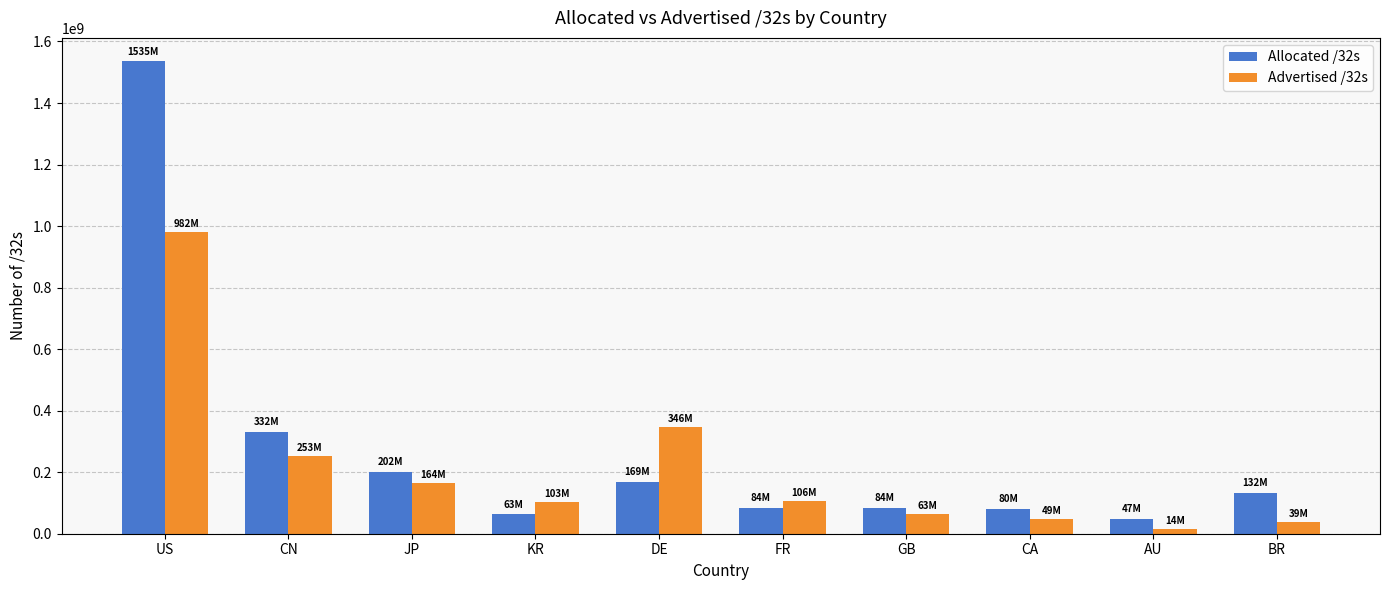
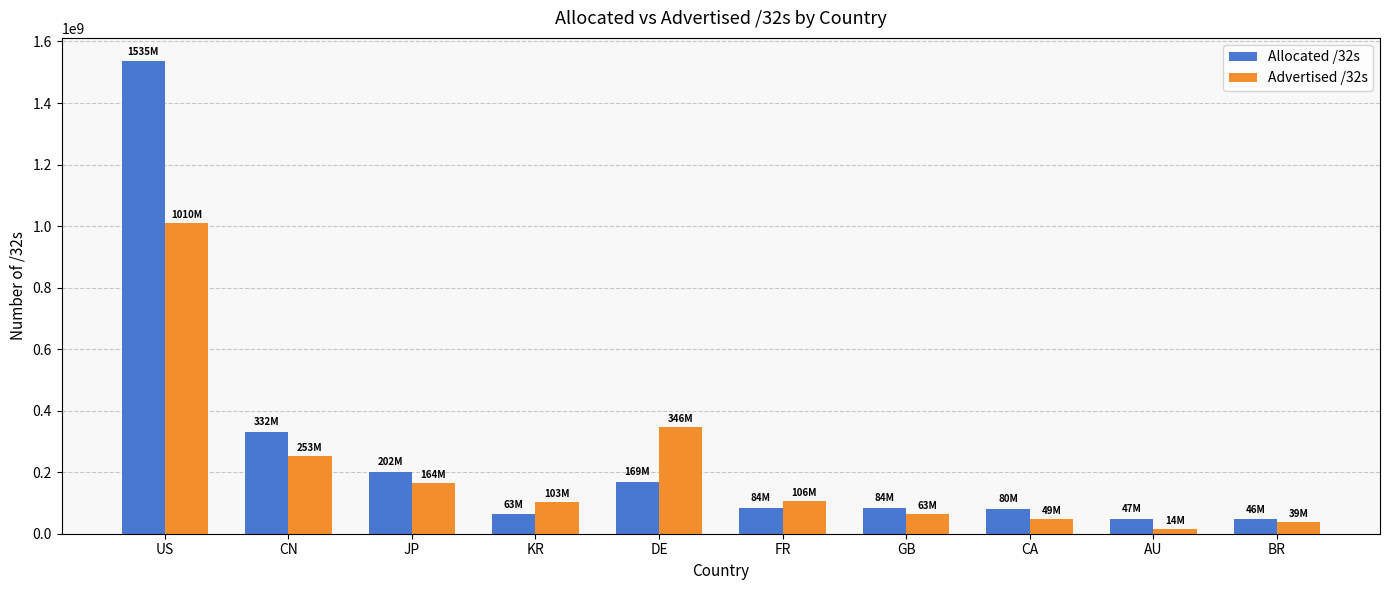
  {
    "Allocated /32s": {
      "US": "1535M",
      "CN": "332M",
      "JP": "202M",
      "KR": "63M",
      "DE": "169M",
      "FR": "84M",
      "GB": "84M",
      "CA": "80M",
      "AU": "47M",
-     "BR": "132M"
+     "BR": "46M"
    },
    "Advertised /32s": {
-     "US": "982M",
+     "US": "1010M",
      "CN": "253M",
      "JP": "164M",
      "KR": "103M",
      "DE": "346M",
      "FR": "106M",
      "GB": "63M",
      "CA": "49M",
      "AU": "14M",
      "BR": "39M"
    }
  }
